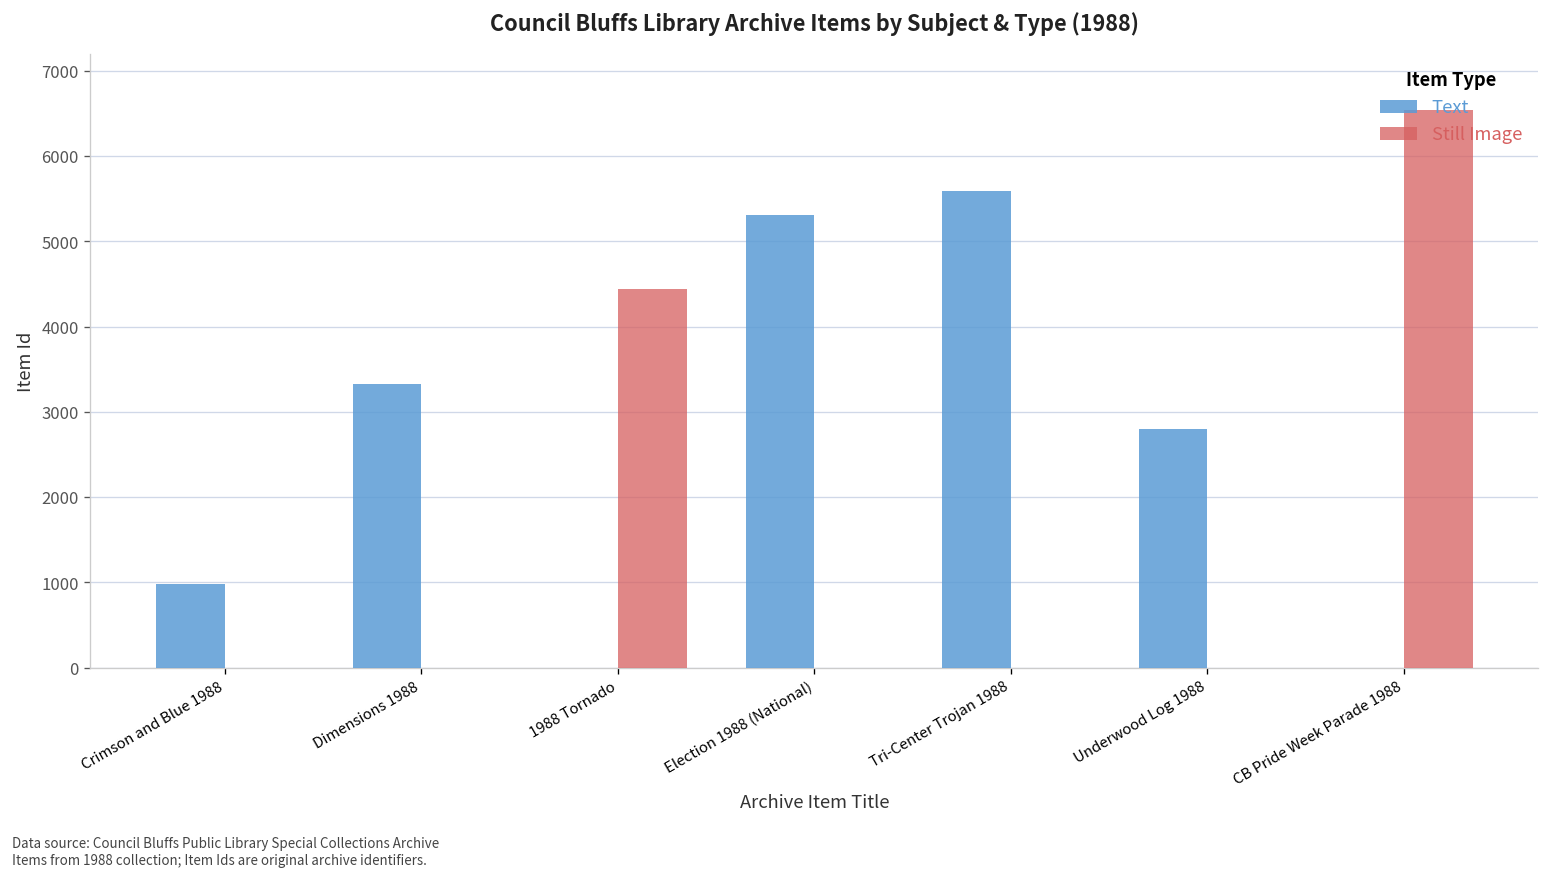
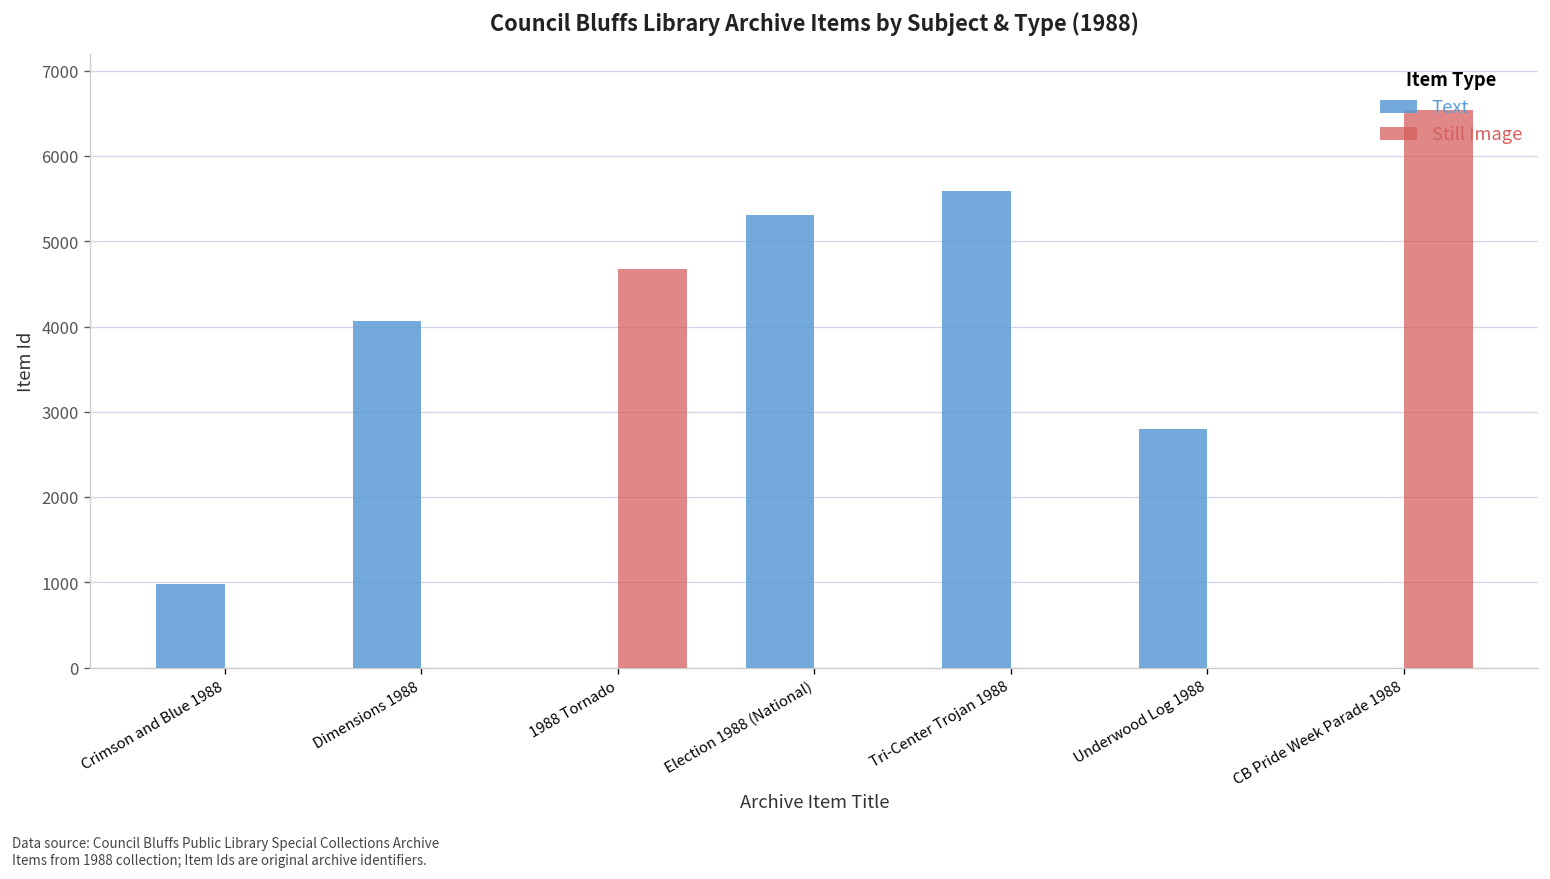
  {
    "Text": {
      "Crimson and Blue 1988": 1000,
-     "Dimensions 1988": 3300,
+     "Dimensions 1988": 4100,
      "1988 Tornado": 0,
      "Election 1988 (National)": 5300,
      "Tri-Center Trojan 1988": 5600,
      "Underwood Log 1988": 2800,
      "CB Pride Week Parade 1988": 0
    },
    "Still Image": {
      "Crimson and Blue 1988": 0,
      "Dimensions 1988": 0,
-     "1988 Tornado": 4400,
+     "1988 Tornado": 4700,
      "Election 1988 (National)": 0,
      "Tri-Center Trojan 1988": 0,
      "Underwood Log 1988": 0,
      "CB Pride Week Parade 1988": 6500
    }
  }
